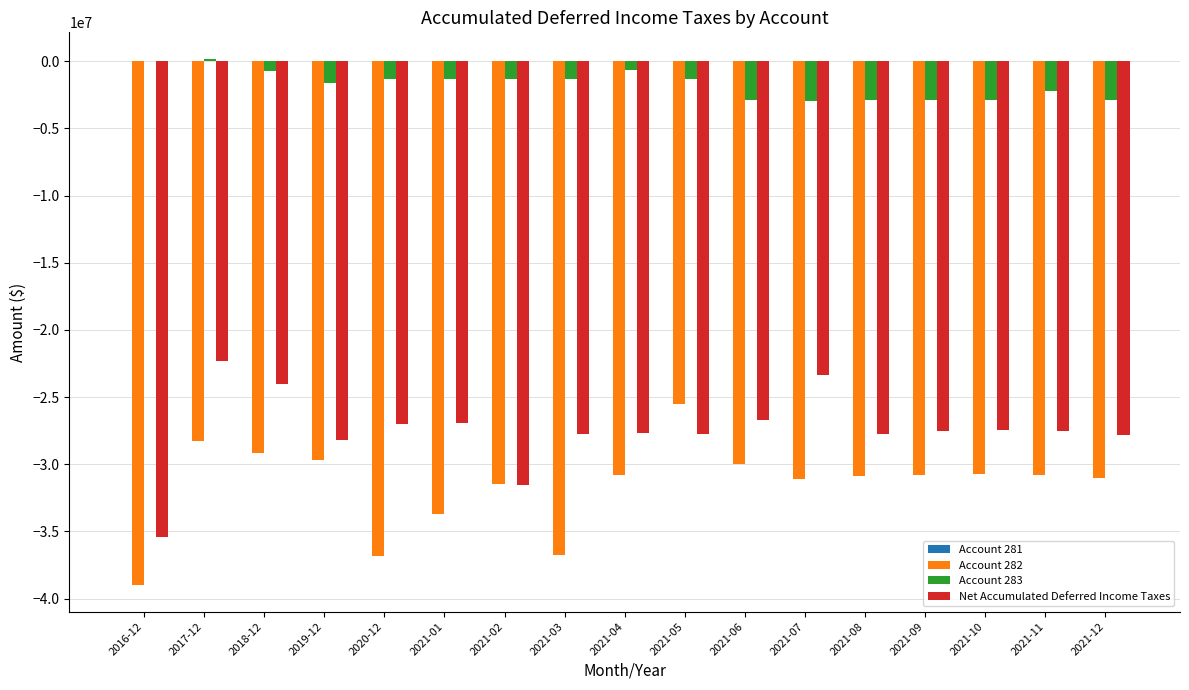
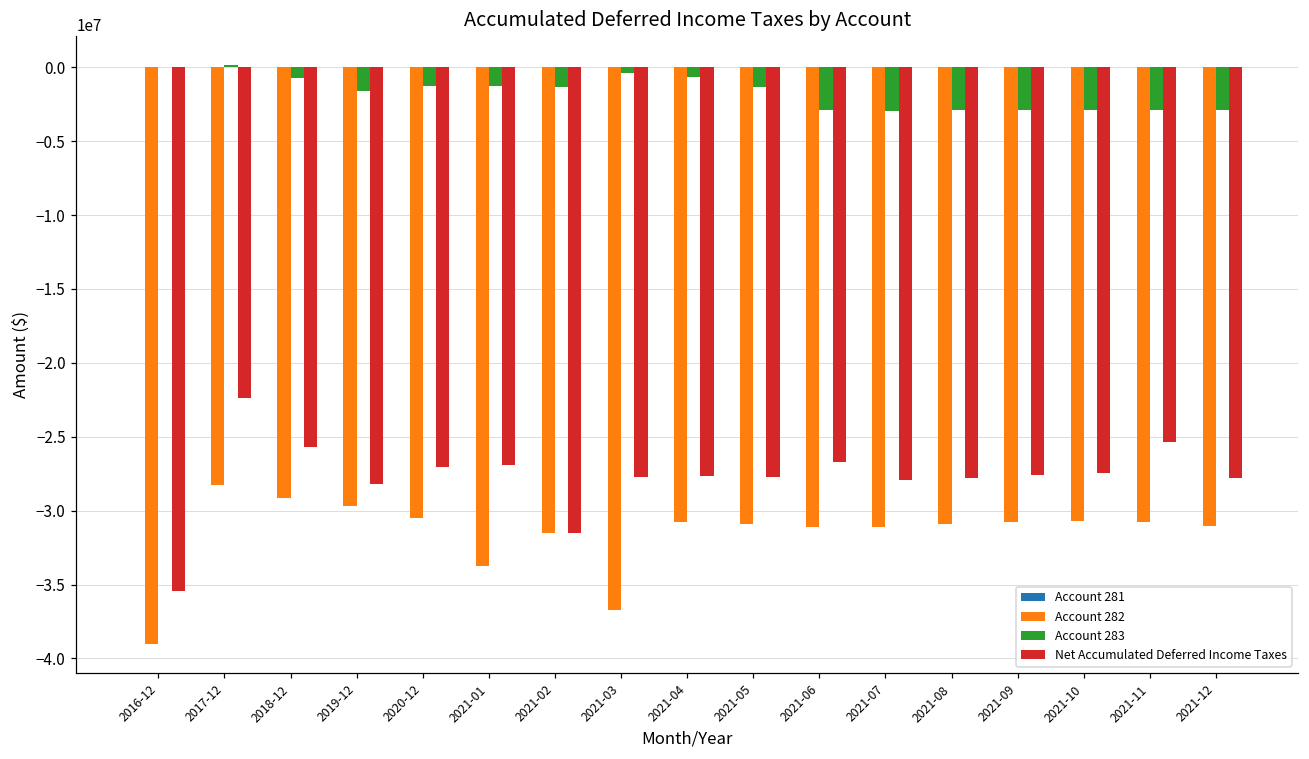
  {
    "Account 281": {
      "2016-12": 0,
      "2017-12": 0,
      "2018-12": 0,
      "2019-12": 0,
      "2020-12": 0,
      "2021-01": 0,
      "2021-02": 0,
      "2021-03": 0,
      "2021-04": 0,
      "2021-05": 0,
      "2021-06": 0,
      "2021-07": 0,
      "2021-08": 0,
      "2021-09": 0,
      "2021-10": 0,
      "2021-11": 0,
      "2021-12": 0
    },
    "Account 282": {
      "2016-12": -39000000,
      "2017-12": -28300000,
      "2018-12": -29100000,
      "2019-12": -29700000,
-     "2020-12": -36900000,
+     "2020-12": -30500000,
      "2021-01": -33700000,
      "2021-02": -31500000,
      "2021-03": -36700000,
      "2021-04": -30800000,
-     "2021-05": -25500000,
-     "2021-06": -30000000,
+     "2021-05": -30900000,
+     "2021-06": -31100000,
      "2021-07": -31100000,
      "2021-08": -30900000,
      "2021-09": -30800000,
      "2021-10": -30700000,
      "2021-11": -30800000,
      "2021-12": -31000000
    },
    "Account 283": {
      "2016-12": 0,
      "2018-12": -700000,
      "2019-12": -1600000,
      "2020-12": -1300000,
      "2021-01": -1300000,
      "2021-02": -1300000,
-     "2021-03": -1300000,
+     "2021-03": -400000,
      "2021-04": -700000,
      "2021-05": -1300000,
      "2021-06": -2900000,
      "2021-07": -2900000,
      "2021-08": -2900000,
      "2021-09": -2900000,
      "2021-10": -2900000,
-     "2021-11": -2200000,
+     "2021-11": -2900000,
      "2021-12": -2900000
    },
    "Net Accumulated Deferred Income Taxes": {
      "2016-12": -35400000,
      "2017-12": -22400000,
-     "2018-12": -24000000,
+     "2018-12": -25700000,
      "2019-12": -28200000,
      "2020-12": -27000000,
      "2021-01": -26900000,
      "2021-02": -31500000,
      "2021-03": -27700000,
      "2021-04": -27700000,
      "2021-05": -27700000,
      "2021-06": -26700000,
-     "2021-07": -23300000,
+     "2021-07": -27900000,
      "2021-08": -27800000,
      "2021-09": -27600000,
      "2021-10": -27500000,
-     "2021-11": -27500000,
+     "2021-11": -25400000,
      "2021-12": -27800000
    }
  }
